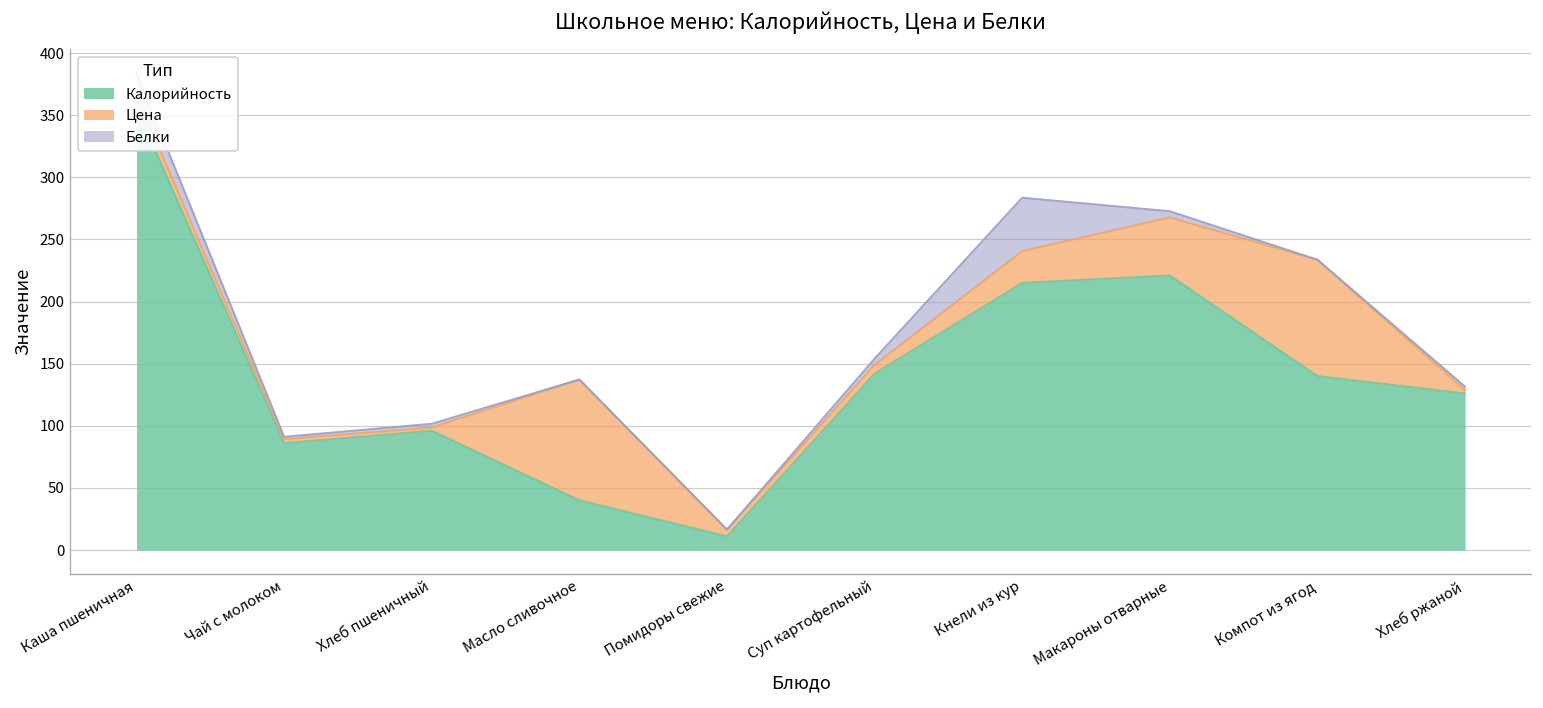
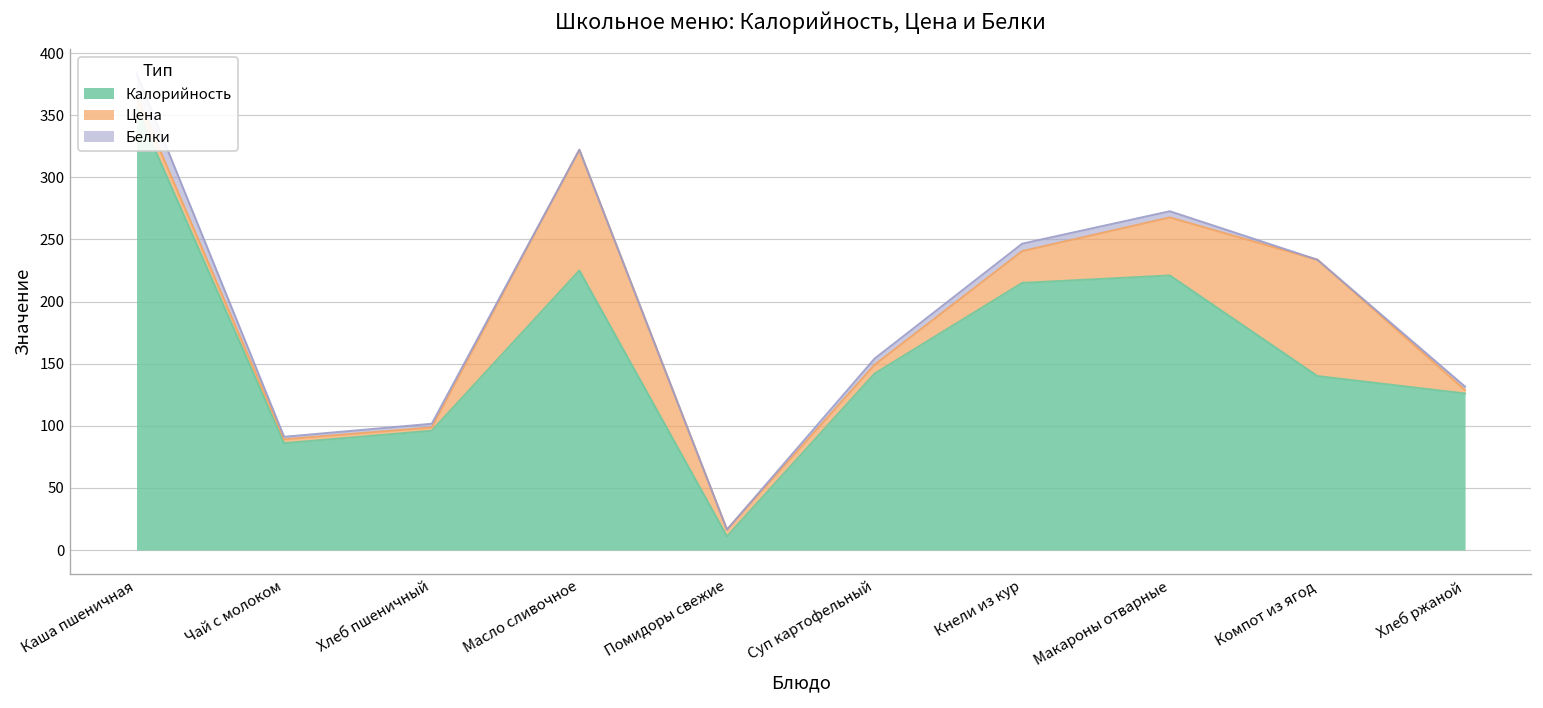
  {
    "Калорийность": {
      "Чай с молоком": 86,
      "Хлеб пшеничный": 96,
-     "Масло сливочное": 40,
+     "Масло сливочное": 225,
      "Помидоры свежие": 11,
      "Суп картофельный": 142,
      "Кнели из кур": 215,
      "Макароны отварные": 221,
      "Компот из ягод": 140,
      "Хлеб ржаной": 126
    },
    "Цена": {
      "Хлеб пшеничный": 3,
      "Суп картофельный": 7,
      "Кнели из кур": 26,
      "Макароны отварные": 47,
      "Хлеб ржаной": 3
    },
    "Белки": {
      "Хлеб пшеничный": 3,
      "Суп картофельный": 5,
-     "Кнели из кур": 43,
+     "Кнели из кур": 6,
      "Макароны отварные": 5,
      "Хлеб ржаной": 3
    }
  }
